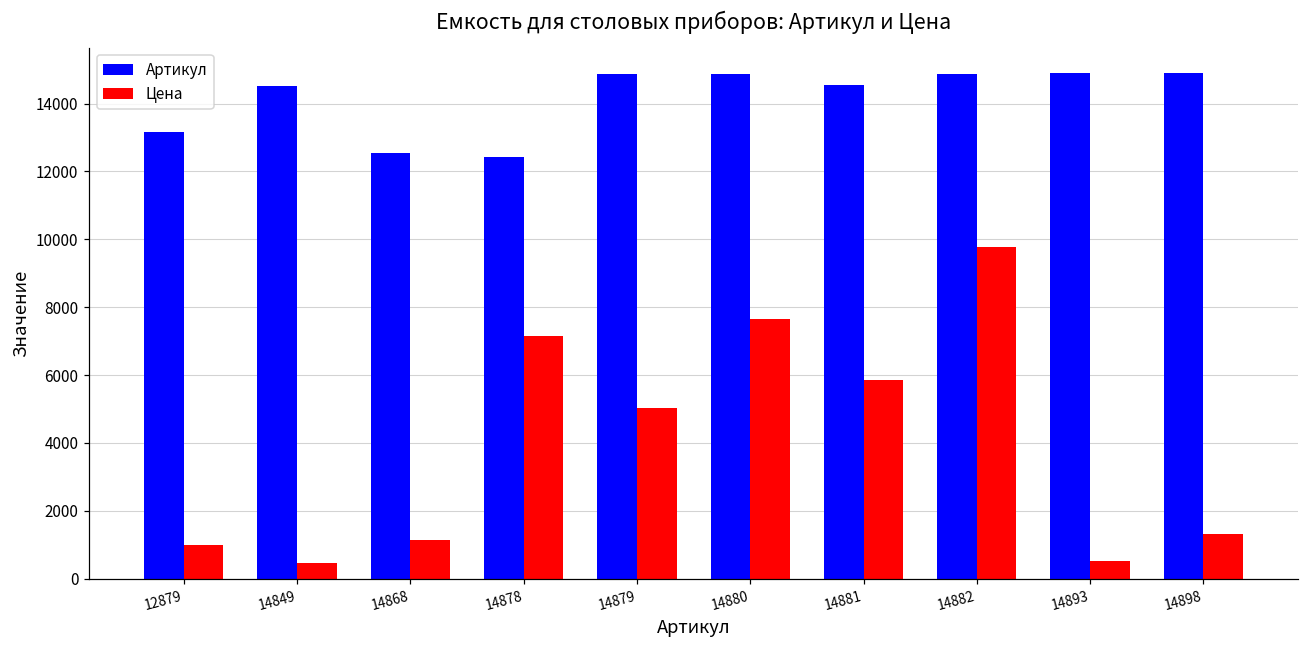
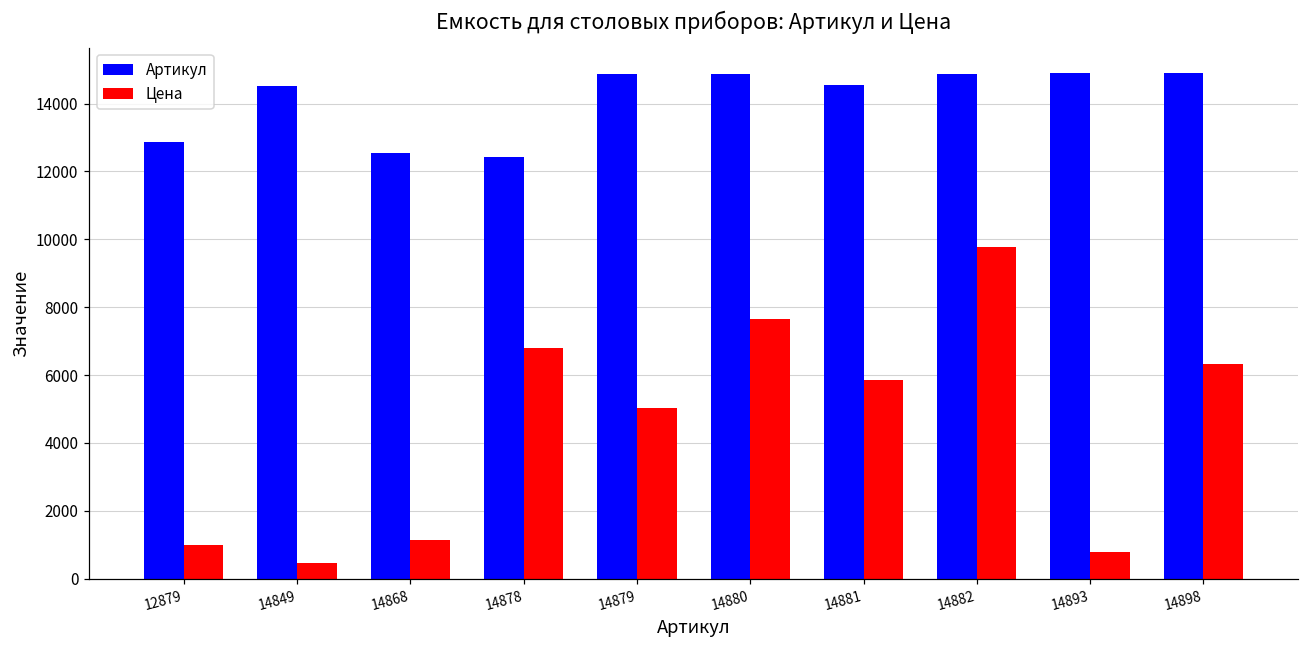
  {
    "Артикул": {
-     "12879": 13200,
+     "12879": 12900,
      "14849": 14500,
      "14868": 12500,
      "14878": 12400,
      "14879": 14900,
      "14880": 14900,
      "14881": 14600,
      "14882": 14900,
      "14893": 14900,
      "14898": 14900
    },
    "Цена": {
      "12879": 1000,
      "14849": 500,
      "14868": 1200,
-     "14878": 7200,
+     "14878": 6800,
      "14879": 5000,
      "14880": 7600,
      "14881": 5900,
      "14882": 9800,
-     "14893": 500,
-     "14898": 1300
+     "14893": 800,
+     "14898": 6300
    }
  }
